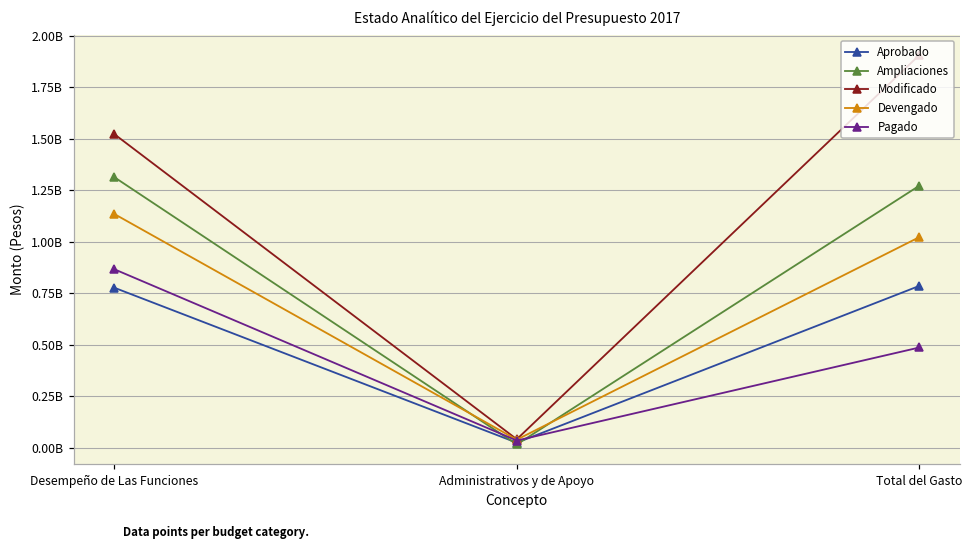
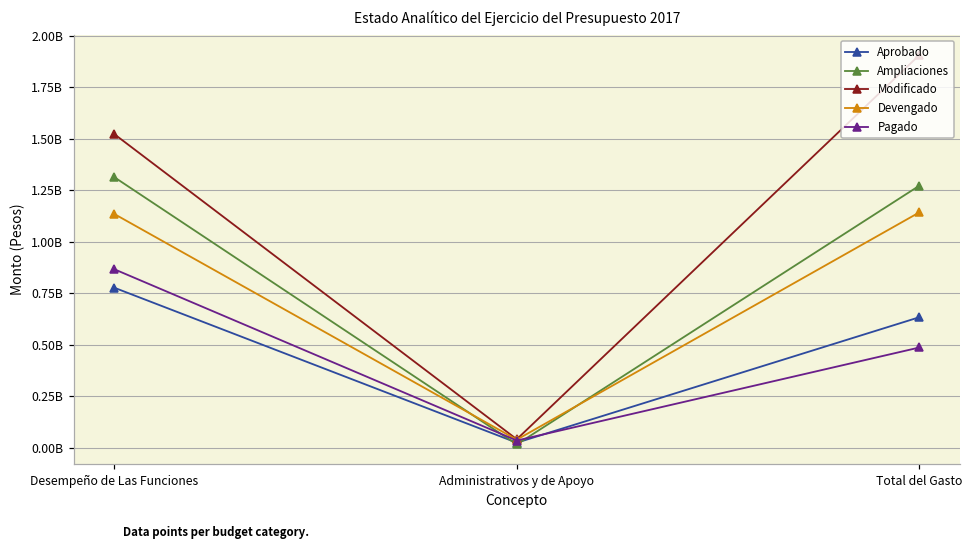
  {
    "Aprobado": {
      "Desempeño de Las Funciones": 780000000,
-     "Total del Gasto": 790000000
+     "Total del Gasto": 630000000
    },
    "Ampliaciones": {
      "Desempeño de Las Funciones": 1310000000,
      "Total del Gasto": 1270000000
    },
    "Modificado": {
      "Desempeño de Las Funciones": 1520000000
    },
    "Devengado": {
      "Desempeño de Las Funciones": 1140000000,
-     "Total del Gasto": 1020000000
+     "Total del Gasto": 1140000000
    },
    "Pagado": {
      "Desempeño de Las Funciones": 870000000,
      "Total del Gasto": 490000000
    }
  }
